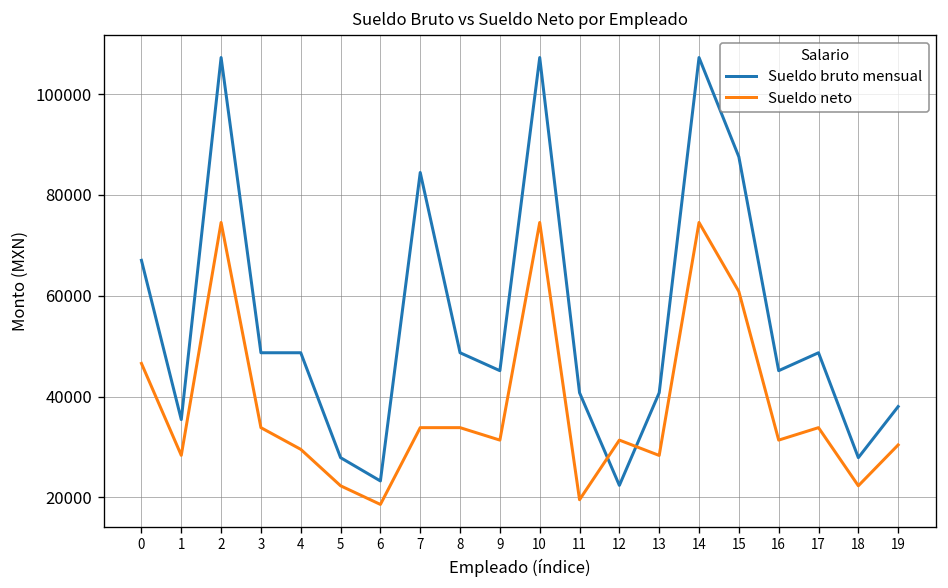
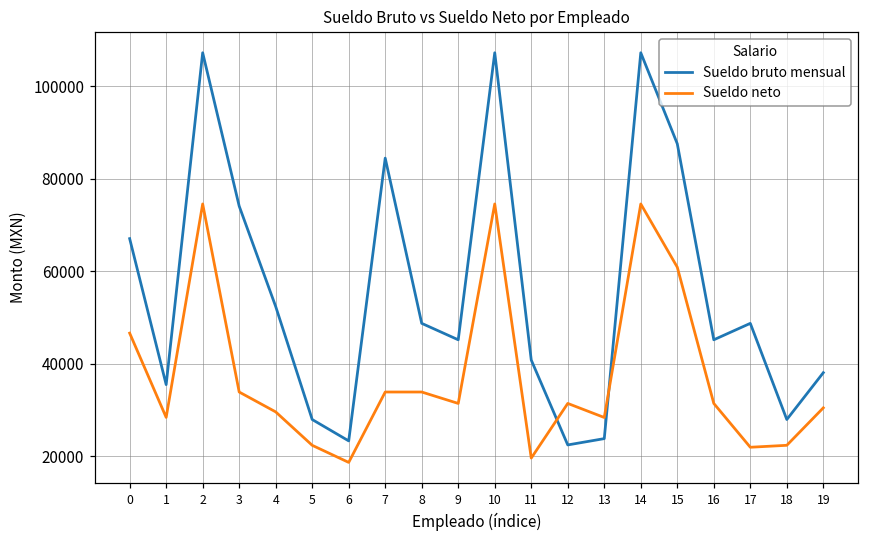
  {
    "Sueldo bruto mensual": {
      "0": 67000,
      "1": 35000,
      "2": 107000,
-     "3": 49000,
-     "4": 49000,
+     "3": 74000,
+     "4": 52000,
      "5": 28000,
      "6": 23000,
      "7": 84000,
      "8": 49000,
      "9": 45000,
      "10": 107000,
      "11": 41000,
      "12": 22000,
-     "13": 41000,
+     "13": 24000,
      "14": 107000,
      "15": 88000,
      "16": 45000,
      "17": 49000,
      "18": 28000,
      "19": 38000
    },
    "Sueldo neto": {
      "0": 47000,
      "1": 28000,
      "2": 75000,
      "3": 34000,
      "4": 30000,
      "5": 22000,
      "6": 19000,
      "7": 34000,
      "8": 34000,
      "9": 31000,
      "10": 75000,
      "11": 20000,
      "12": 31000,
      "13": 28000,
      "14": 75000,
      "15": 61000,
      "16": 31000,
-     "17": 34000,
+     "17": 22000,
      "18": 22000,
      "19": 30000
    }
  }
